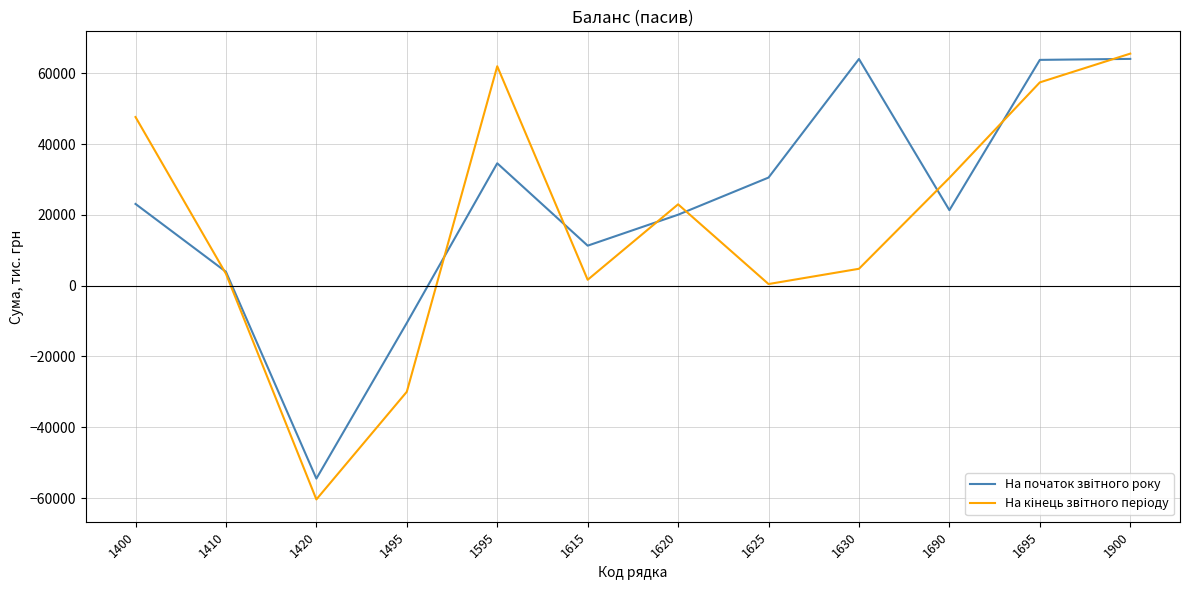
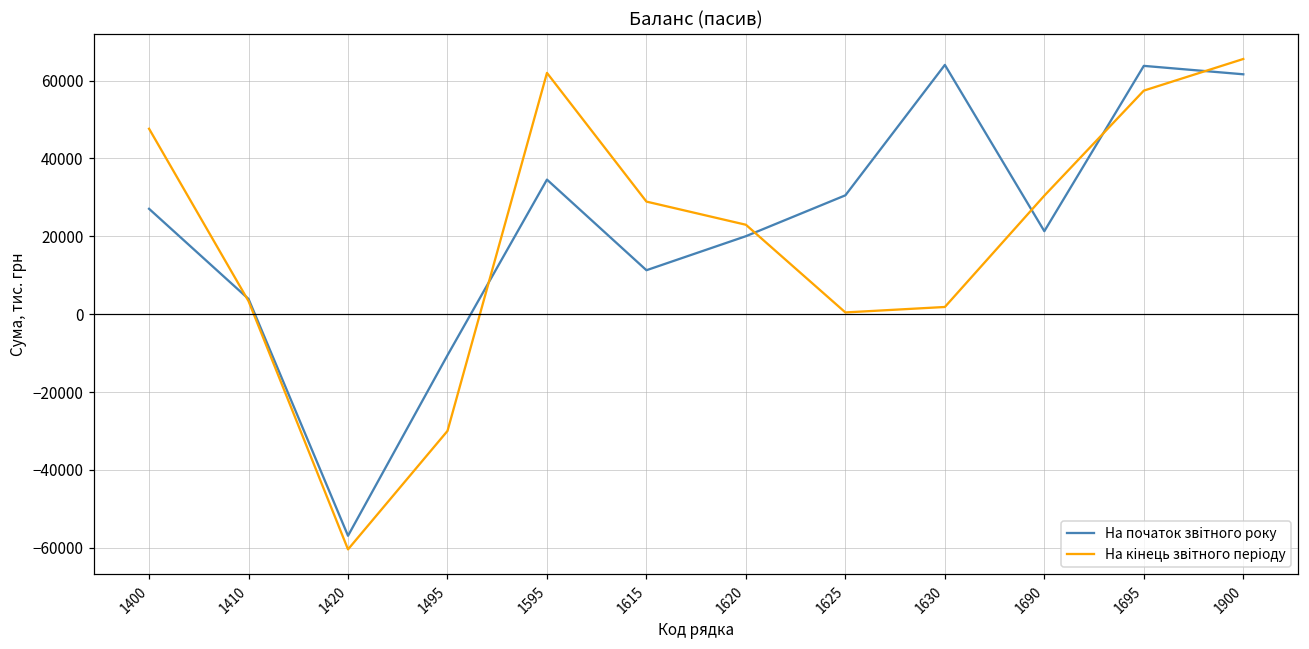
  {
    "На початок звітного року": {
-     "1400": 23000,
-     "1420": -55000,
+     "1400": 27000,
+     "1420": -57000,
      "1495": -11000,
      "1595": 35000,
      "1615": 11000,
      "1620": 20000,
      "1625": 31000,
      "1630": 64000,
      "1690": 21000,
      "1695": 64000,
-     "1900": 64000
+     "1900": 62000
    },
    "На кінець звітного періоду": {
      "1400": 48000,
      "1420": -60000,
      "1495": -30000,
      "1595": 62000,
-     "1615": 2000,
+     "1615": 29000,
      "1620": 23000,
      "1625": 0,
-     "1630": 5000,
+     "1630": 2000,
      "1690": 30000,
      "1695": 57000,
      "1900": 66000
    }
  }
